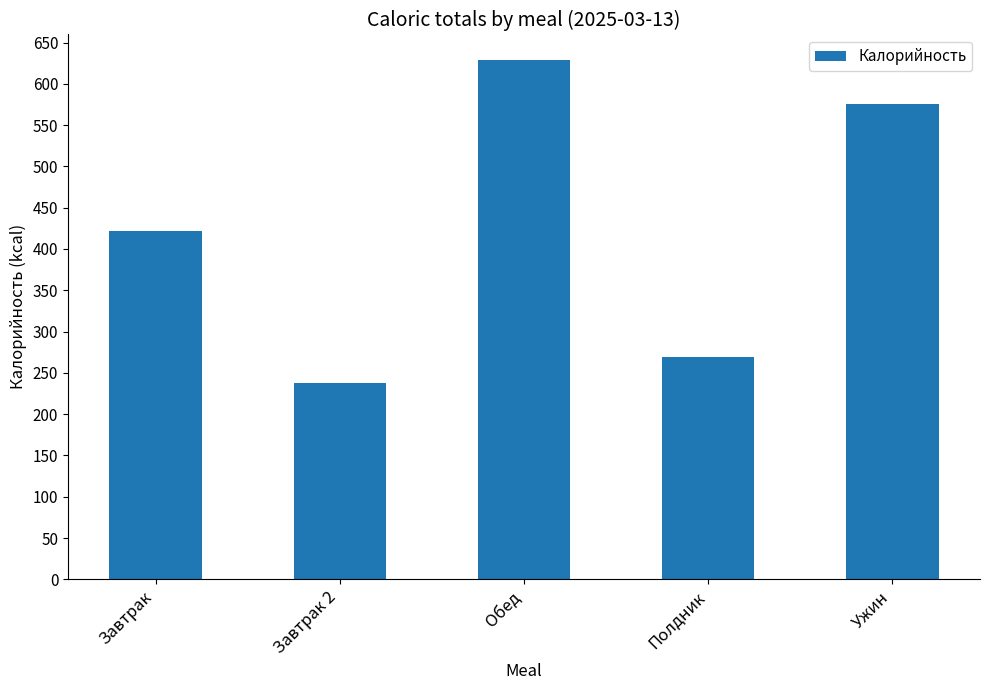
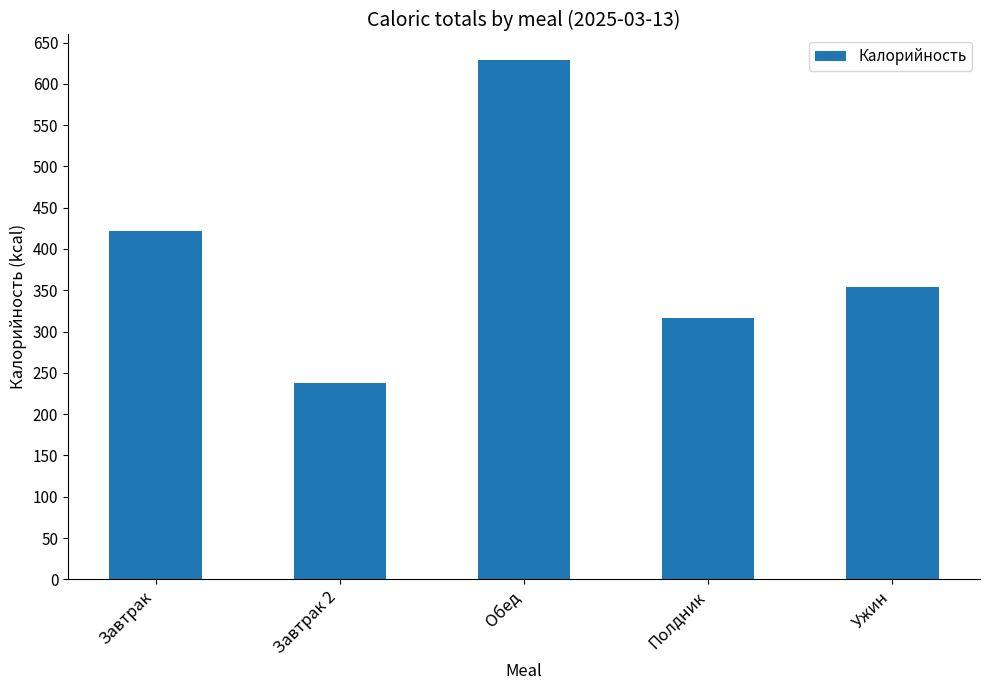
  {
    "Завтрак": 420,
    "Завтрак 2": 240,
    "Обед": 630,
-   "Полдник": 270,
-   "Ужин": 580
+   "Полдник": 320,
+   "Ужин": 350
  }
